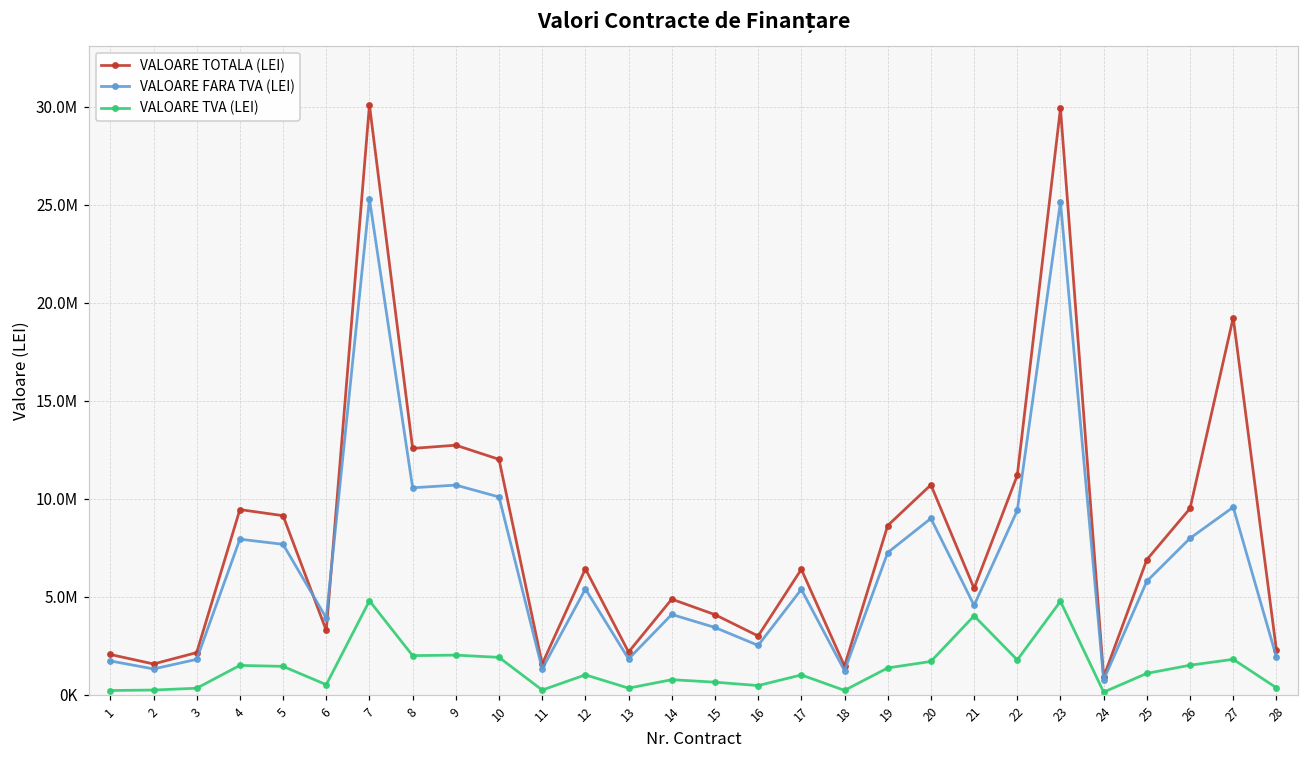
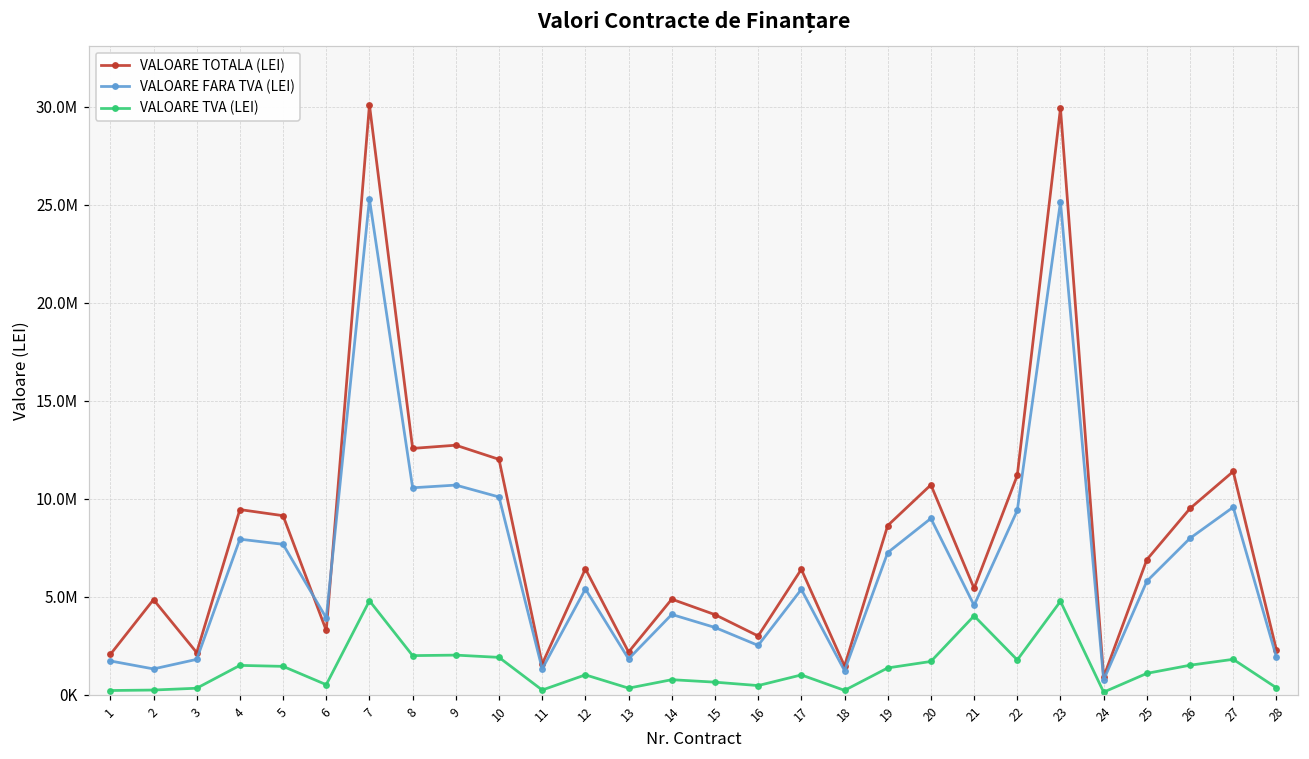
  {
    "VALOARE TOTALA (LEI)": {
      "1": 2100000,
-     "2": 1600000,
+     "2": 4900000,
      "3": 2200000,
      "4": 9500000,
      "5": 9100000,
      "6": 3300000,
      "7": 30100000,
      "8": 12600000,
      "9": 12700000,
      "10": 12000000,
      "11": 1600000,
      "12": 6400000,
      "13": 2200000,
      "14": 4900000,
      "15": 4100000,
      "16": 3000000,
      "17": 6400000,
      "18": 1500000,
      "19": 8600000,
      "20": 10700000,
      "21": 5400000,
      "22": 11200000,
      "23": 29900000,
      "24": 900000,
      "25": 6900000,
      "26": 9500000,
-     "27": 19300000,
+     "27": 11400000,
      "28": 2300000
    },
    "VALOARE FARA TVA (LEI)": {
      "1": 1700000,
      "2": 1300000,
      "3": 1800000,
      "4": 7900000,
      "5": 7700000,
      "6": 3900000,
      "7": 25300000,
      "8": 10600000,
      "9": 10700000,
      "10": 10100000,
      "11": 1300000,
      "12": 5400000,
      "13": 1800000,
      "14": 4100000,
      "15": 3400000,
      "16": 2500000,
      "17": 5400000,
      "18": 1200000,
      "19": 7300000,
      "20": 9000000,
      "21": 4600000,
      "22": 9400000,
      "23": 25200000,
      "24": 800000,
      "25": 5800000,
      "26": 8000000,
      "27": 9600000,
      "28": 1900000
    },
    "VALOARE TVA (LEI)": {
      "1": 200000,
      "2": 300000,
      "3": 300000,
      "4": 1500000,
      "5": 1500000,
      "6": 500000,
      "7": 4800000,
      "8": 2000000,
      "9": 2000000,
      "10": 1900000,
      "11": 300000,
      "12": 1000000,
      "13": 300000,
      "14": 800000,
      "15": 700000,
      "16": 500000,
      "17": 1000000,
      "18": 200000,
      "19": 1400000,
      "20": 1700000,
      "21": 4000000,
      "22": 1800000,
      "23": 4800000,
      "24": 100000,
      "25": 1100000,
      "26": 1500000,
      "27": 1800000,
      "28": 400000
    }
  }
